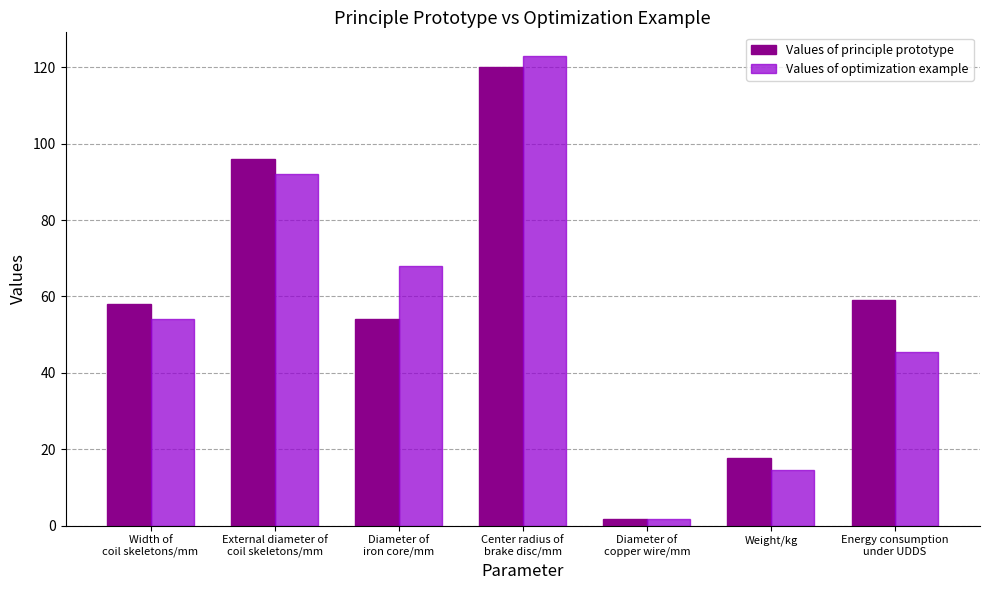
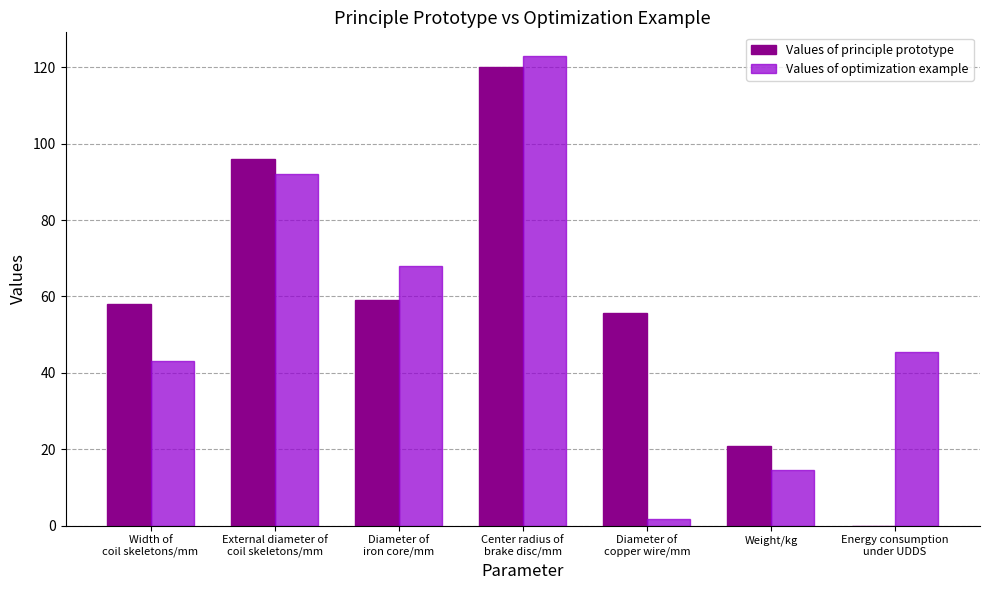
  {
    "Values of principle prototype": {
      "Width of coil skeletons/mm": 58,
      "External diameter of coil skeletons/mm": 96,
-     "Diameter of iron core/mm": 54,
+     "Diameter of iron core/mm": 59,
      "Center radius of brake disc/mm": 120,
-     "Diameter of copper wire/mm": 2,
-     "Weight/kg": 18,
-     "Energy consumption under UDDS": 59
+     "Diameter of copper wire/mm": 56,
+     "Weight/kg": 21,
+     "Energy consumption under UDDS": 0
    },
    "Values of optimization example": {
-     "Width of coil skeletons/mm": 54,
+     "Width of coil skeletons/mm": 43,
      "External diameter of coil skeletons/mm": 92,
      "Diameter of iron core/mm": 68,
      "Center radius of brake disc/mm": 123,
      "Diameter of copper wire/mm": 2,
      "Weight/kg": 15,
      "Energy consumption under UDDS": 45
    }
  }
